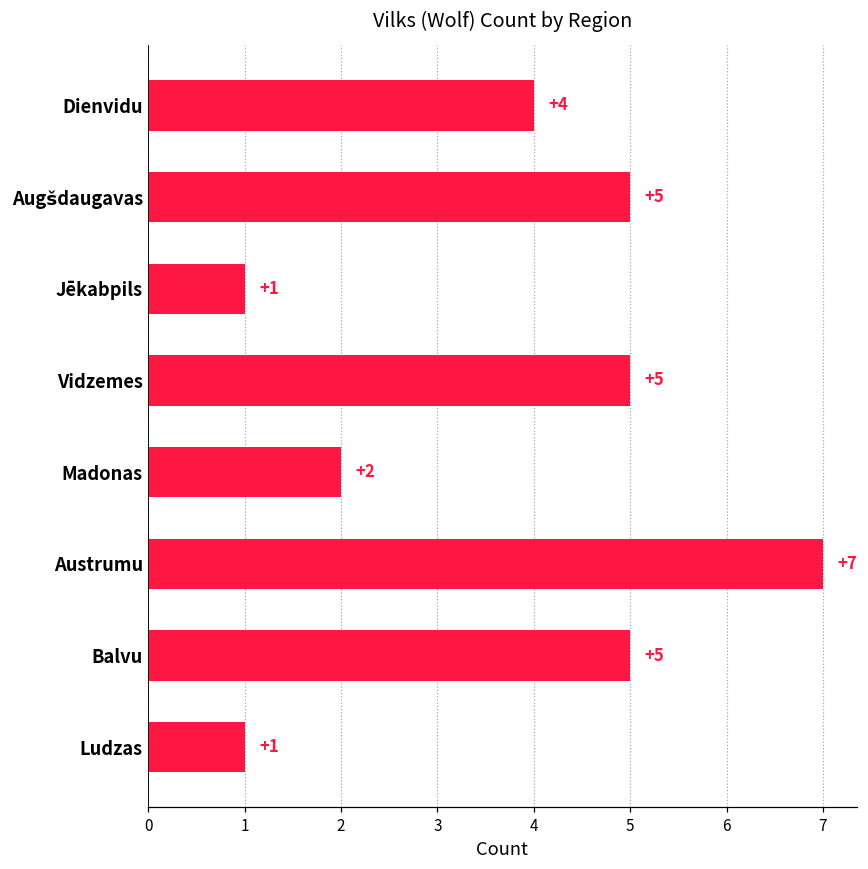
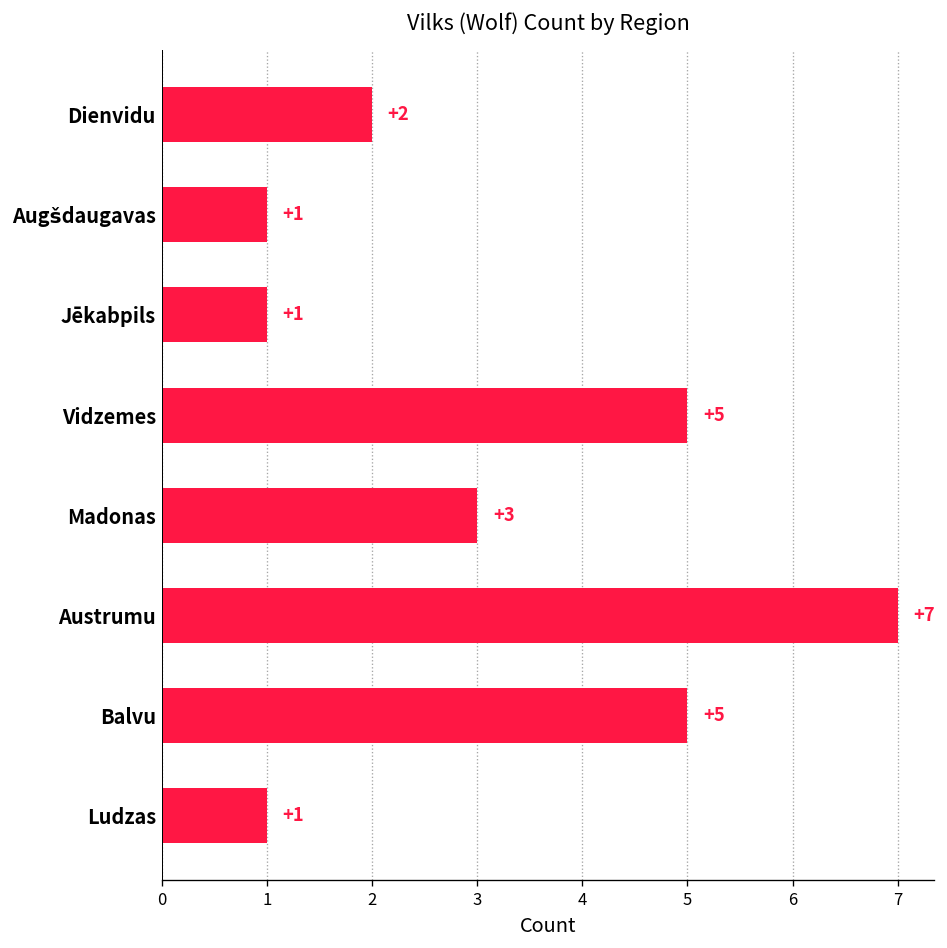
  {
-   "Dienvidu": "+4",
-   "Augšdaugavas": "+5",
+   "Dienvidu": "+2",
+   "Augšdaugavas": "+1",
    "Jēkabpils": "+1",
    "Vidzemes": "+5",
-   "Madonas": "+2",
+   "Madonas": "+3",
    "Austrumu": "+7",
    "Balvu": "+5",
    "Ludzas": "+1"
  }
